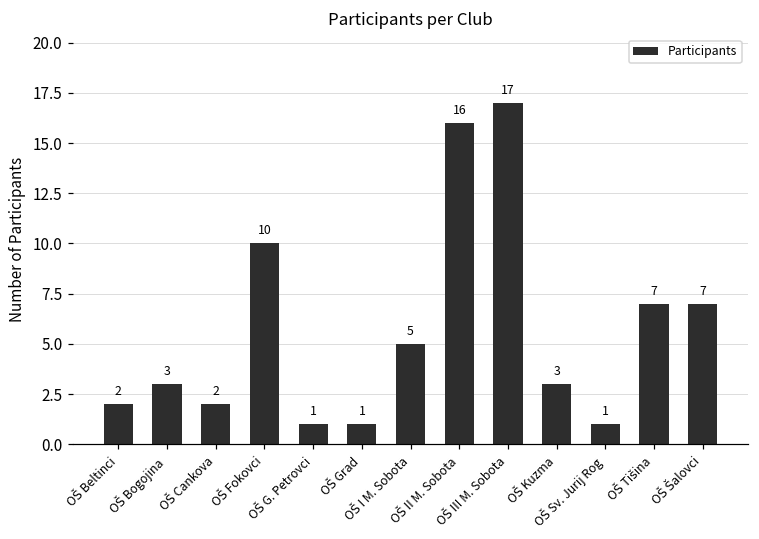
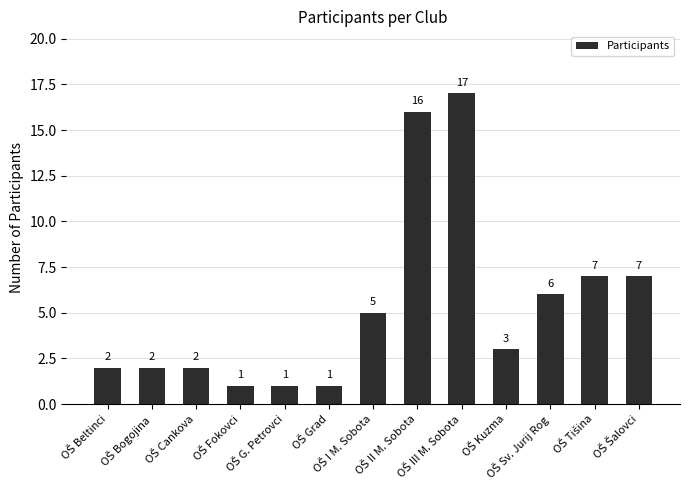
  {
    "OŠ Beltinci": 2,
-   "OŠ Bogojina": 3,
+   "OŠ Bogojina": 2,
    "OŠ Cankova": 2,
-   "OŠ Fokovci": 10,
+   "OŠ Fokovci": 1,
    "OŠ G. Petrovci": 1,
    "OŠ Grad": 1,
    "OŠ I M. Sobota": 5,
    "OŠ II M. Sobota": 16,
    "OŠ III M. Sobota": 17,
    "OŠ Kuzma": 3,
-   "OŠ Sv. Jurij Rog": 1,
+   "OŠ Sv. Jurij Rog": 6,
    "OŠ Tišina": 7,
    "OŠ Šalovci": 7
  }
